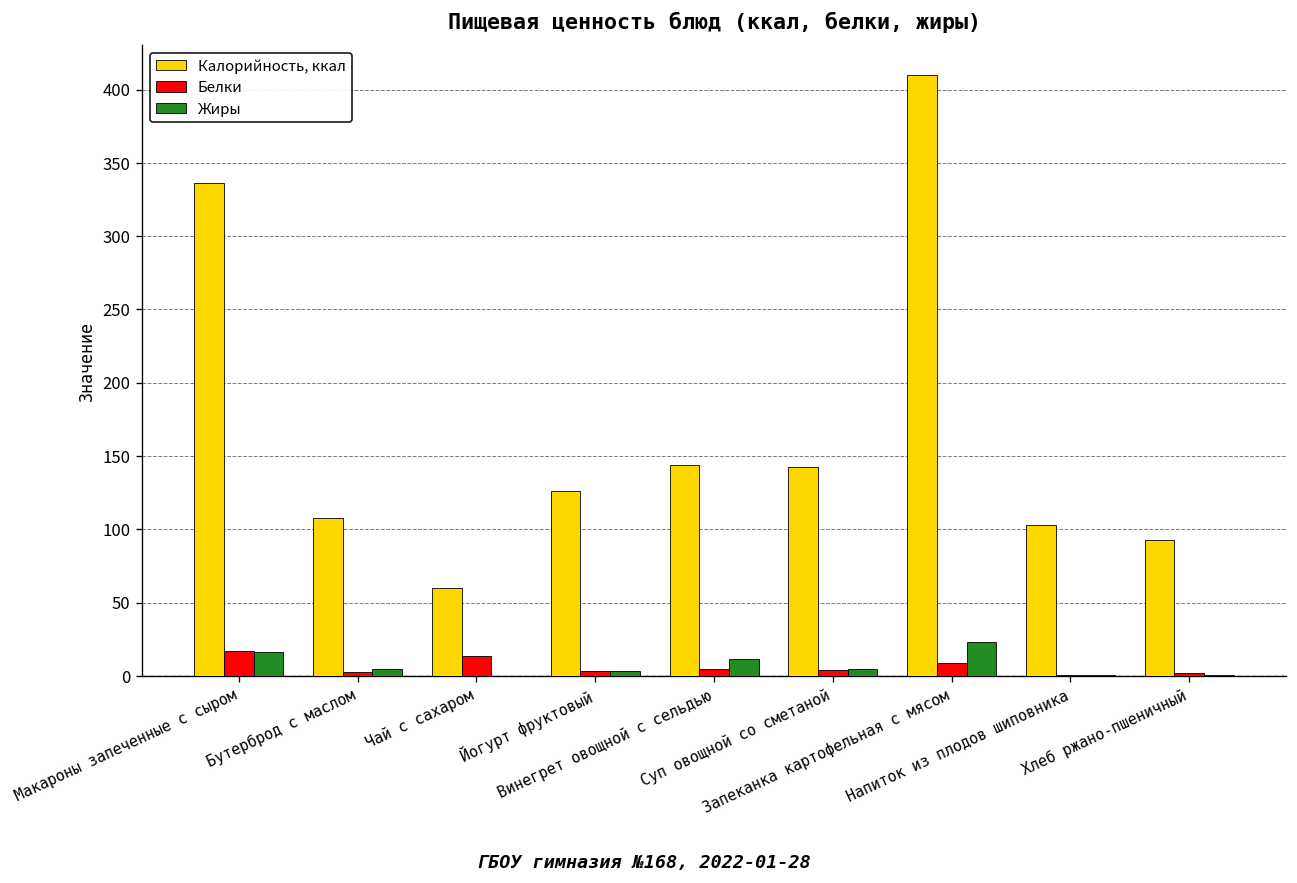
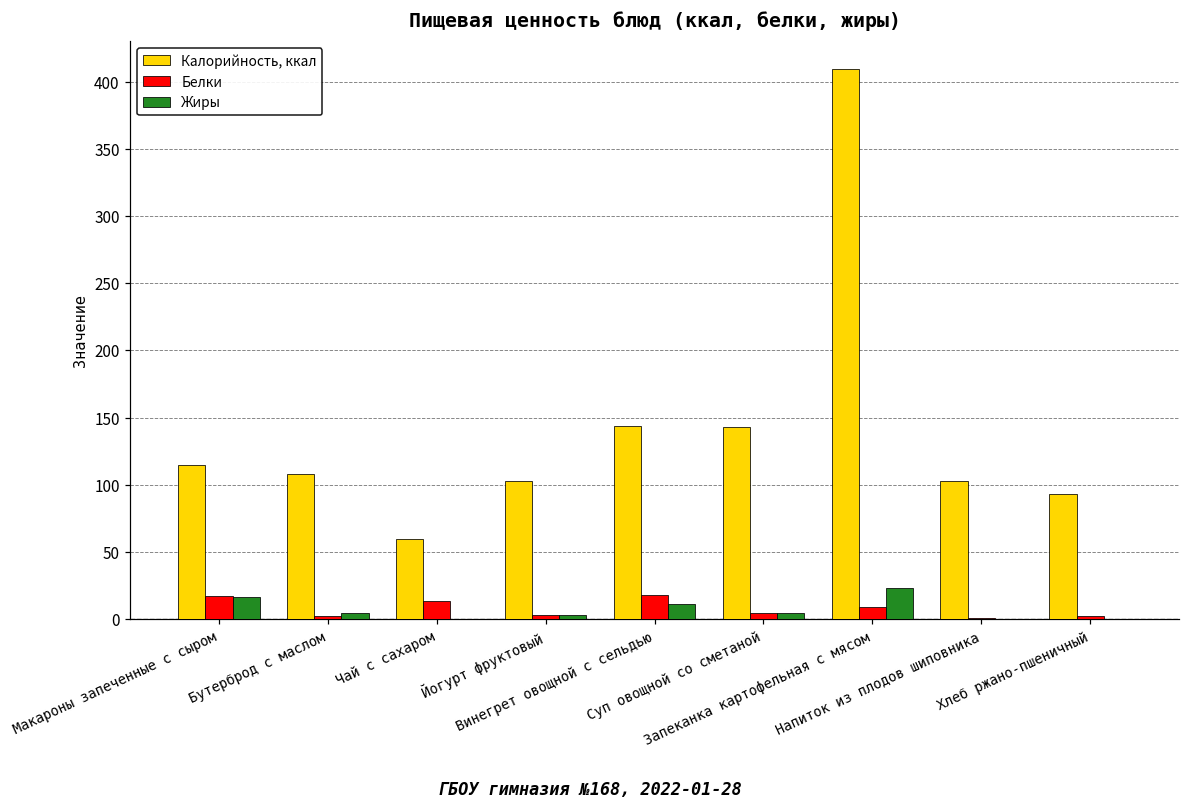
  {
    "Калорийность, ккал": {
-     "Макароны запеченные с сыром": 337,
+     "Макароны запеченные с сыром": 115,
      "Бутерброд с маслом": 108,
      "Чай с сахаром": 60,
-     "Йогурт фруктовый": 126,
+     "Йогурт фруктовый": 103,
      "Винегрет овощной с сельдью": 144,
      "Суп овощной со сметаной": 143,
      "Запеканка картофельная с мясом": 410,
      "Напиток из плодов шиповника": 103,
      "Хлеб ржано-пшеничный": 93
    },
    "Белки": {
      "Макароны запеченные с сыром": 17,
      "Бутерброд с маслом": 2,
      "Чай с сахаром": 14,
      "Йогурт фруктовый": 3,
-     "Винегрет овощной с сельдью": 5,
+     "Винегрет овощной с сельдью": 18,
      "Суп овощной со сметаной": 4,
      "Запеканка картофельная с мясом": 9,
      "Хлеб ржано-пшеничный": 2
    },
    "Жиры": {
      "Макароны запеченные с сыром": 16,
      "Бутерброд с маслом": 4,
      "Йогурт фруктовый": 3,
      "Винегрет овощной с сельдью": 12,
      "Суп овощной со сметаной": 5,
      "Запеканка картофельная с мясом": 23
    }
  }
